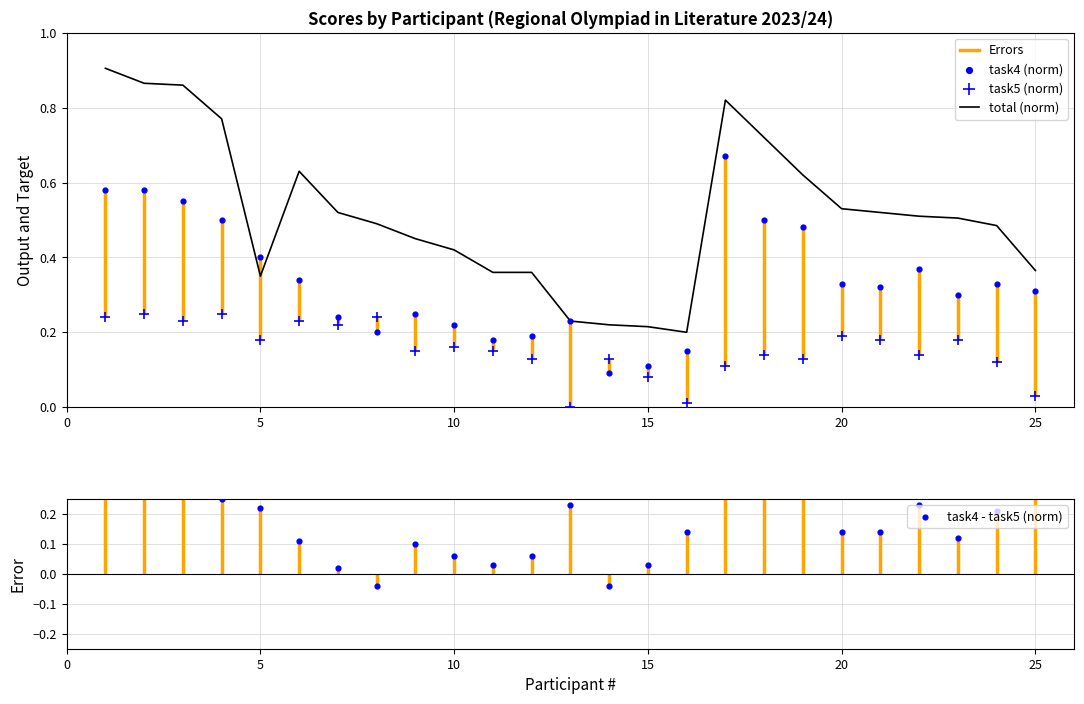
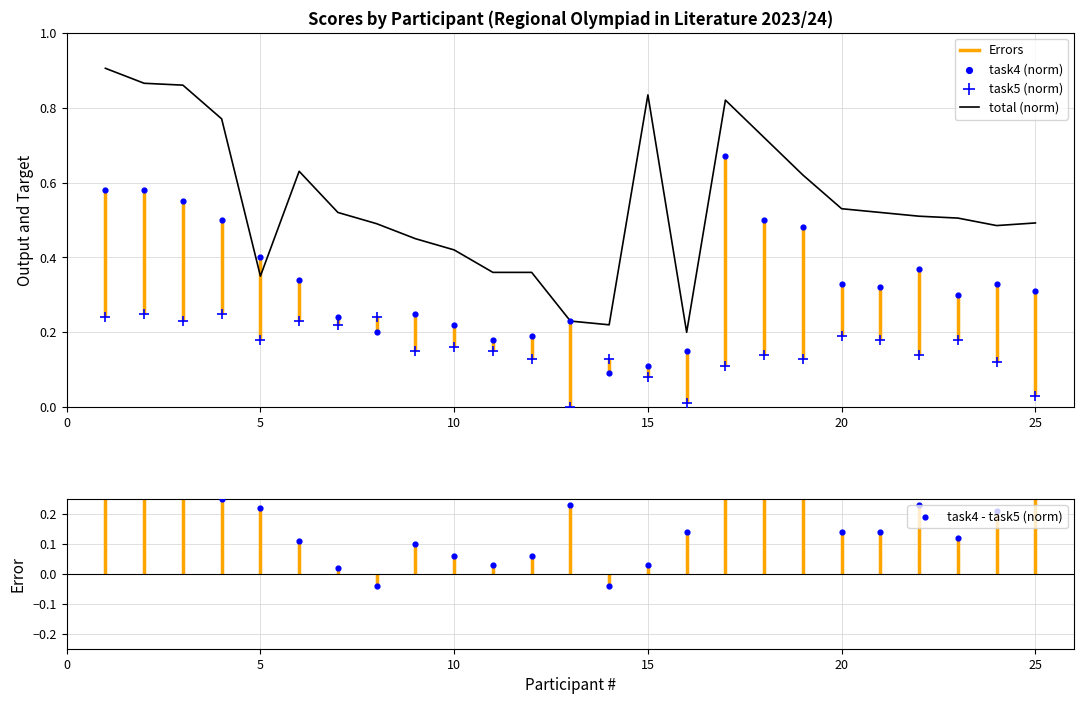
  {
    "Scores by Participant (Regional Olympiad in Literature 2023/24)": {
      "total (norm)": {
        "5": 0.35,
        "10": 0.42,
-       "15": 0.22,
+       "15": 0.83,
        "20": 0.53,
-       "25": 0.37
+       "25": 0.49
      }
    }
  }
